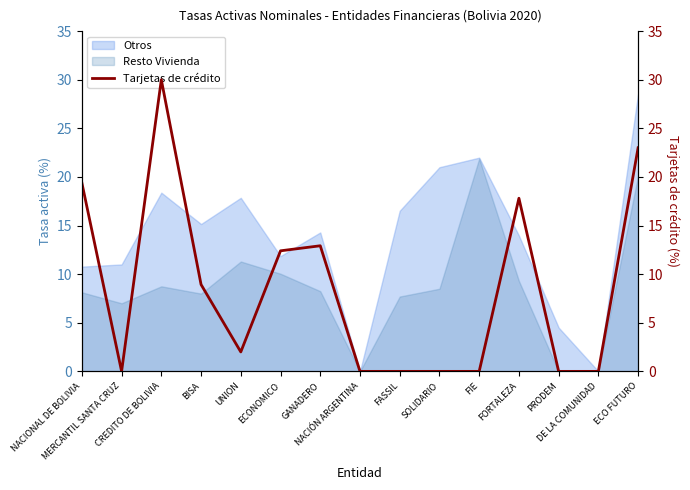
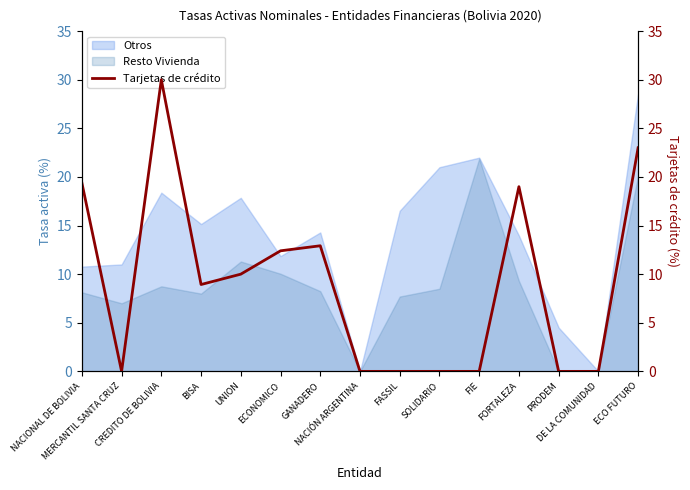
  {
    "Tarjetas de crédito": {
      "NACIONAL DE BOLIVIA": 19,
      "MERCANTIL SANTA CRUZ": 0,
      "BISA": 9,
-     "UNION": 2,
+     "UNION": 10,
      "ECONOMICO": 12,
      "GANADERO": 13,
      "NACIÓN ARGENTINA": 0,
      "FASSIL": 0,
      "SOLIDARIO": 0,
      "FIE": 0,
-     "FORTALEZA": 18,
+     "FORTALEZA": 19,
      "PRODEM": 0,
      "DE LA COMUNIDAD": 0,
      "ECO FUTURO": 23
    }
  }
